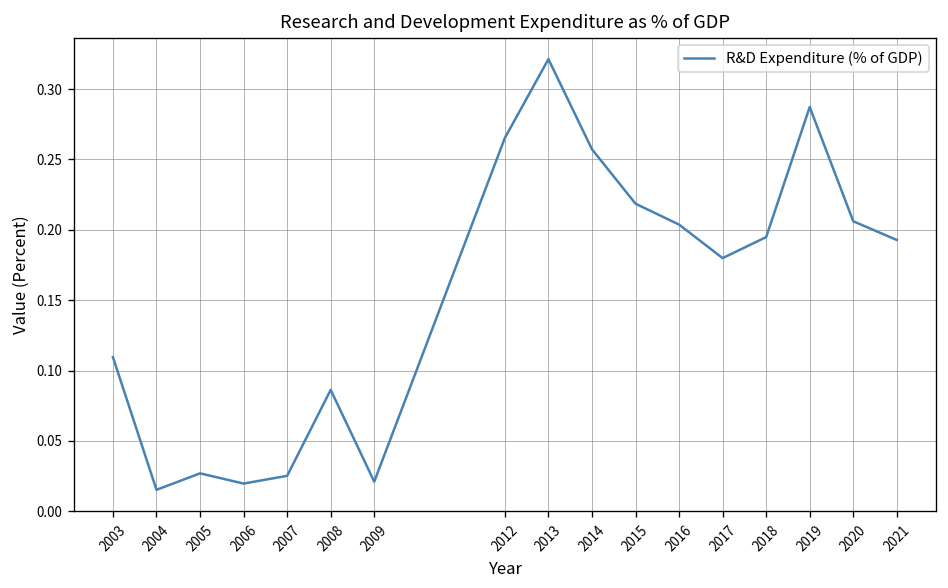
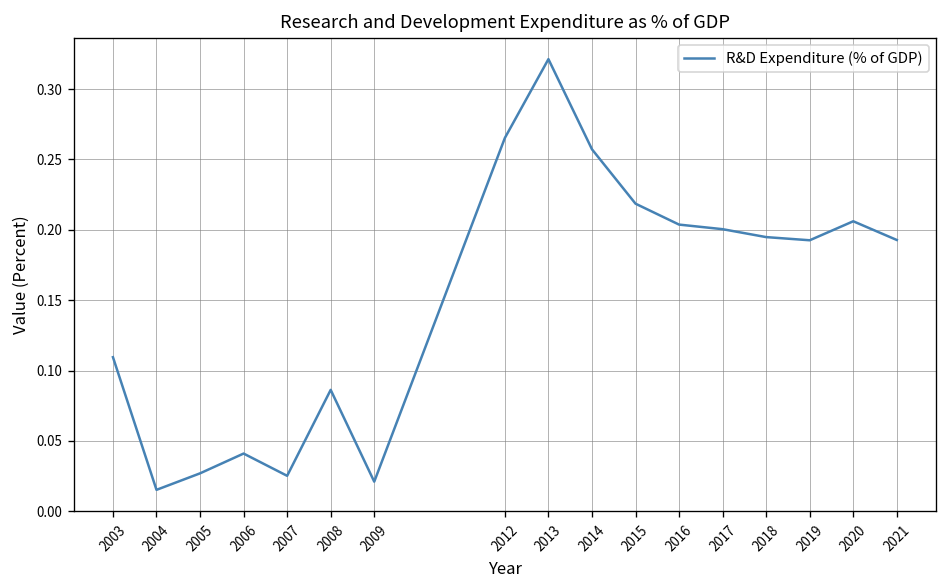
  {
    "2003": 0.110,
    "2004": 0.015,
    "2005": 0.027,
-   "2006": 0.020,
+   "2006": 0.041,
    "2007": 0.025,
    "2008": 0.086,
    "2009": 0.021,
    "2012": 0.265,
    "2013": 0.321,
    "2014": 0.257,
    "2015": 0.219,
    "2016": 0.204,
-   "2017": 0.180,
+   "2017": 0.200,
    "2018": 0.195,
-   "2019": 0.287,
+   "2019": 0.193,
    "2020": 0.206,
    "2021": 0.193
  }
